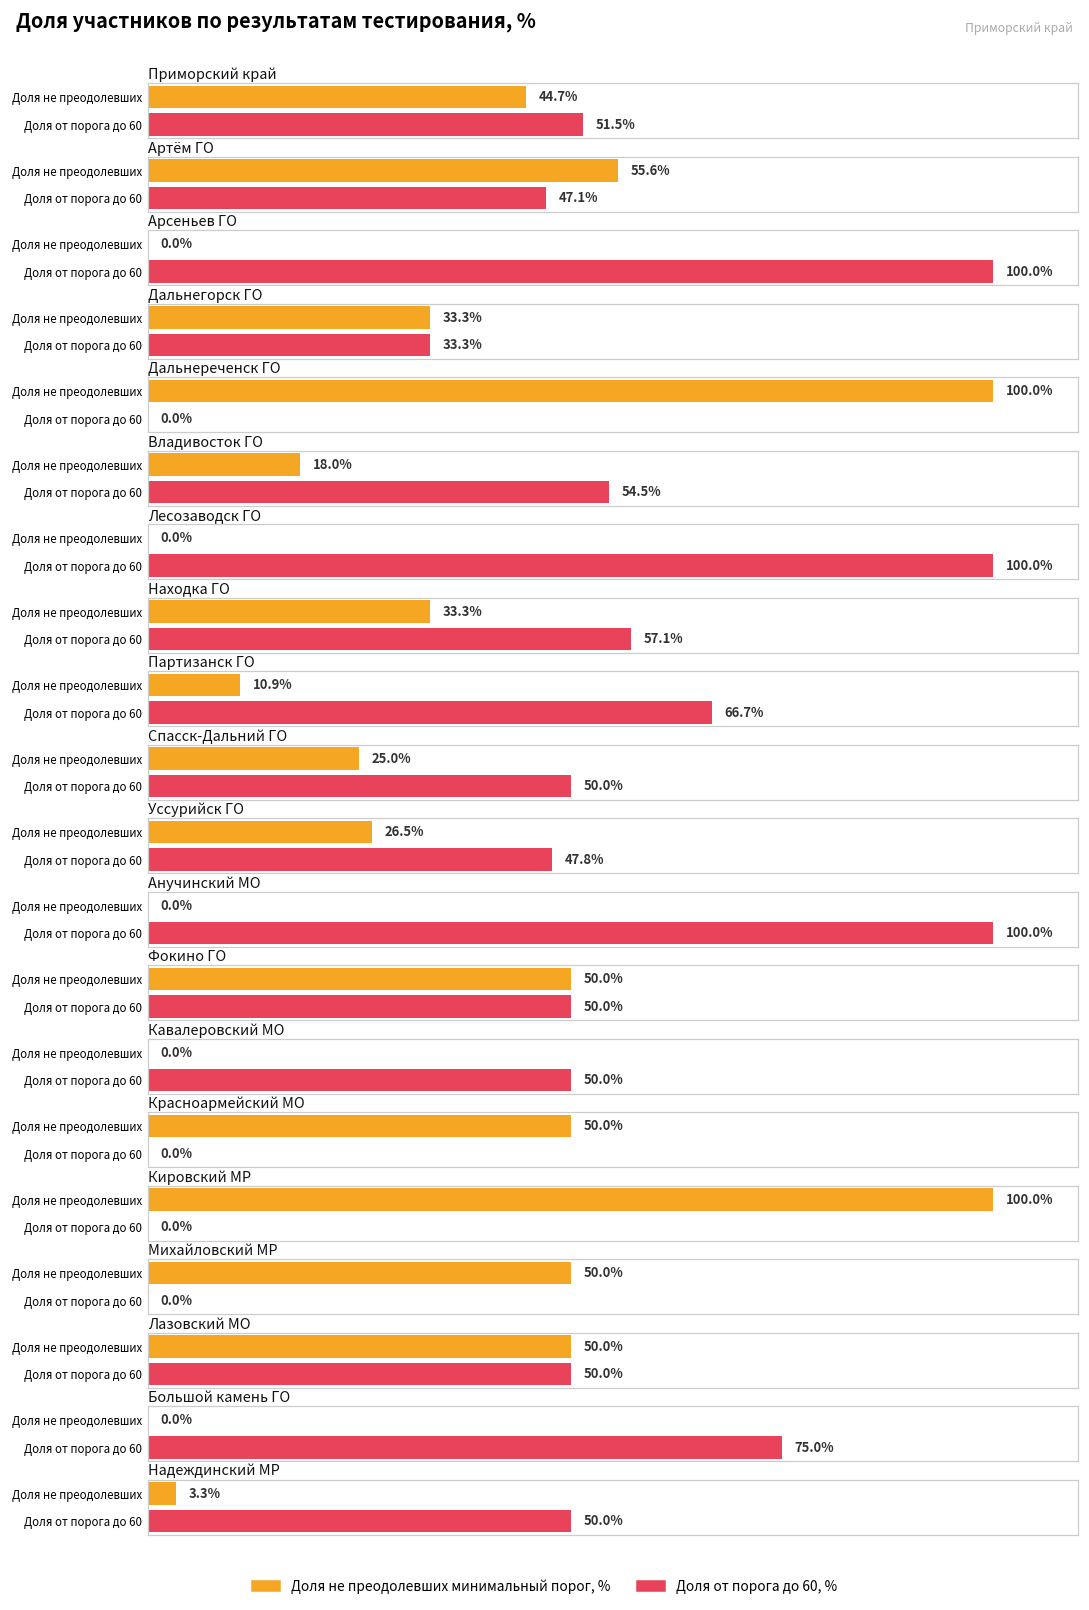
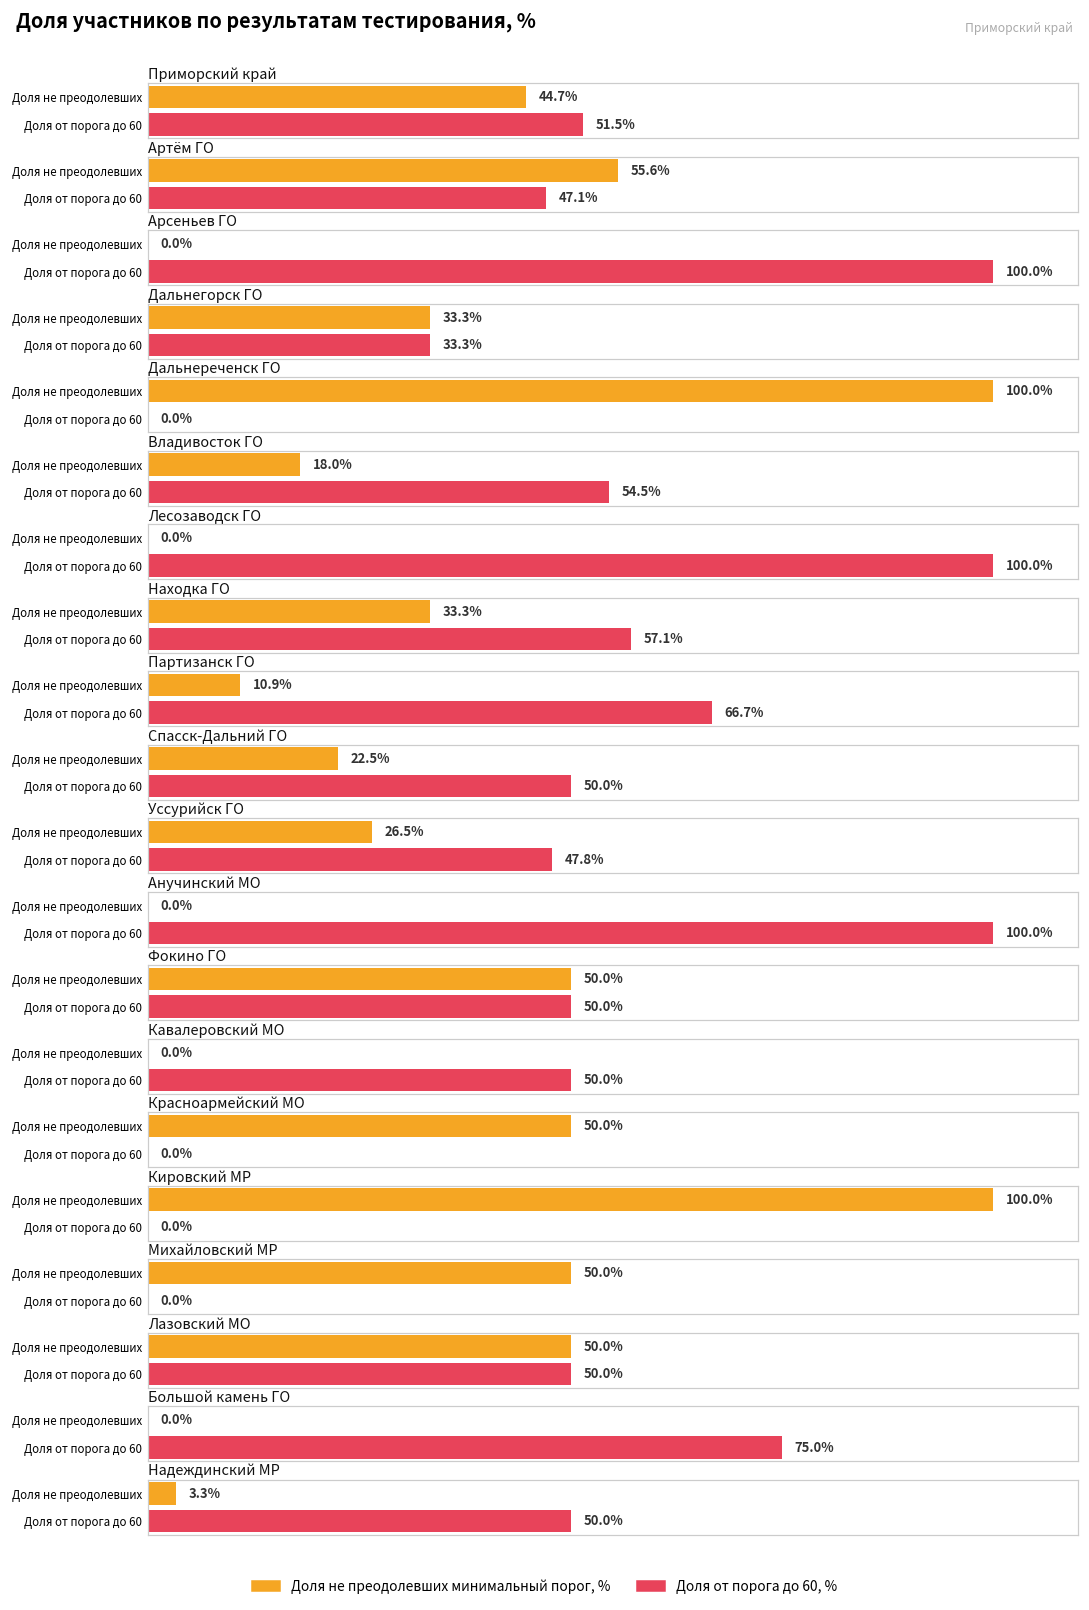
  {
    "Приморский край": {
      "Доля не преодолевших": "44.7%",
      "Доля от порога до 60": "51.5%"
    },
    "Артём ГО": {
      "Доля не преодолевших": "55.6%",
      "Доля от порога до 60": "47.1%"
    },
    "Арсеньев ГО": {
      "Доля не преодолевших": "0.0%",
      "Доля от порога до 60": "100.0%"
    },
    "Дальнегорск ГО": {
      "Доля не преодолевших": "33.3%",
      "Доля от порога до 60": "33.3%"
    },
    "Дальнереченск ГО": {
      "Доля не преодолевших": "100.0%",
      "Доля от порога до 60": "0.0%"
    },
    "Владивосток ГО": {
      "Доля не преодолевших": "18.0%",
      "Доля от порога до 60": "54.5%"
    },
    "Лесозаводск ГО": {
      "Доля не преодолевших": "0.0%",
      "Доля от порога до 60": "100.0%"
    },
    "Находка ГО": {
      "Доля не преодолевших": "33.3%",
      "Доля от порога до 60": "57.1%"
    },
    "Партизанск ГО": {
      "Доля не преодолевших": "10.9%",
      "Доля от порога до 60": "66.7%"
    },
    "Спасск-Дальний ГО": {
-     "Доля не преодолевших": "25.0%",
+     "Доля не преодолевших": "22.5%",
      "Доля от порога до 60": "50.0%"
    },
    "Уссурийск ГО": {
      "Доля не преодолевших": "26.5%",
      "Доля от порога до 60": "47.8%"
    },
    "Анучинский МО": {
      "Доля не преодолевших": "0.0%",
      "Доля от порога до 60": "100.0%"
    },
    "Фокино ГО": {
      "Доля не преодолевших": "50.0%",
      "Доля от порога до 60": "50.0%"
    },
    "Кавалеровский МО": {
      "Доля не преодолевших": "0.0%",
      "Доля от порога до 60": "50.0%"
    },
    "Красноармейский МО": {
      "Доля не преодолевших": "50.0%",
      "Доля от порога до 60": "0.0%"
    },
    "Кировский МР": {
      "Доля не преодолевших": "100.0%",
      "Доля от порога до 60": "0.0%"
    },
    "Михайловский МР": {
      "Доля не преодолевших": "50.0%",
      "Доля от порога до 60": "0.0%"
    },
    "Лазовский МО": {
      "Доля не преодолевших": "50.0%",
      "Доля от порога до 60": "50.0%"
    },
    "Большой камень ГО": {
      "Доля не преодолевших": "0.0%",
      "Доля от порога до 60": "75.0%"
    },
    "Надеждинский МР": {
      "Доля не преодолевших": "3.3%",
      "Доля от порога до 60": "50.0%"
    }
  }
